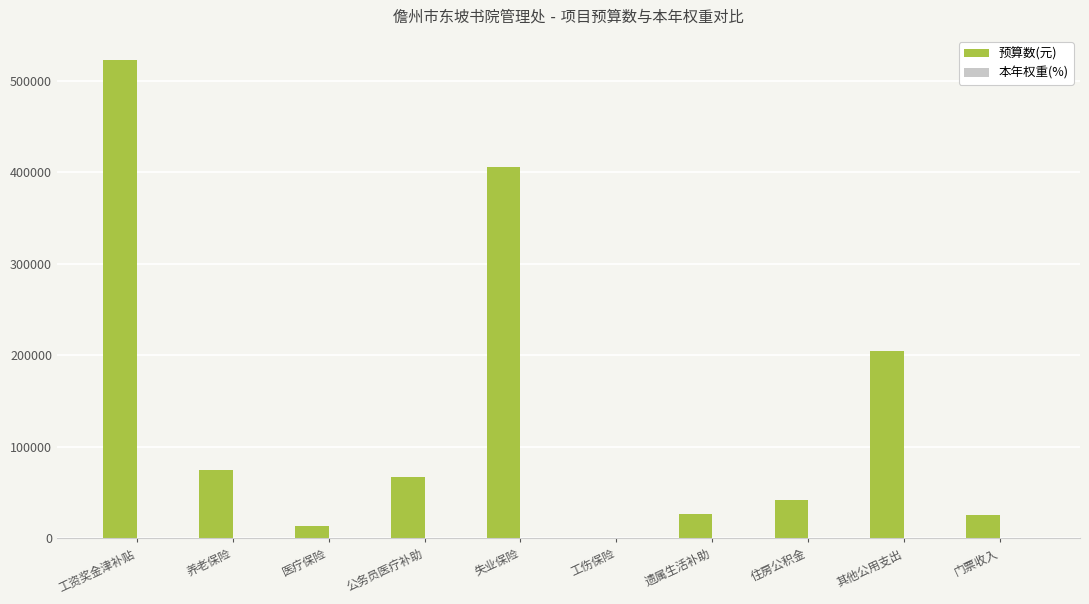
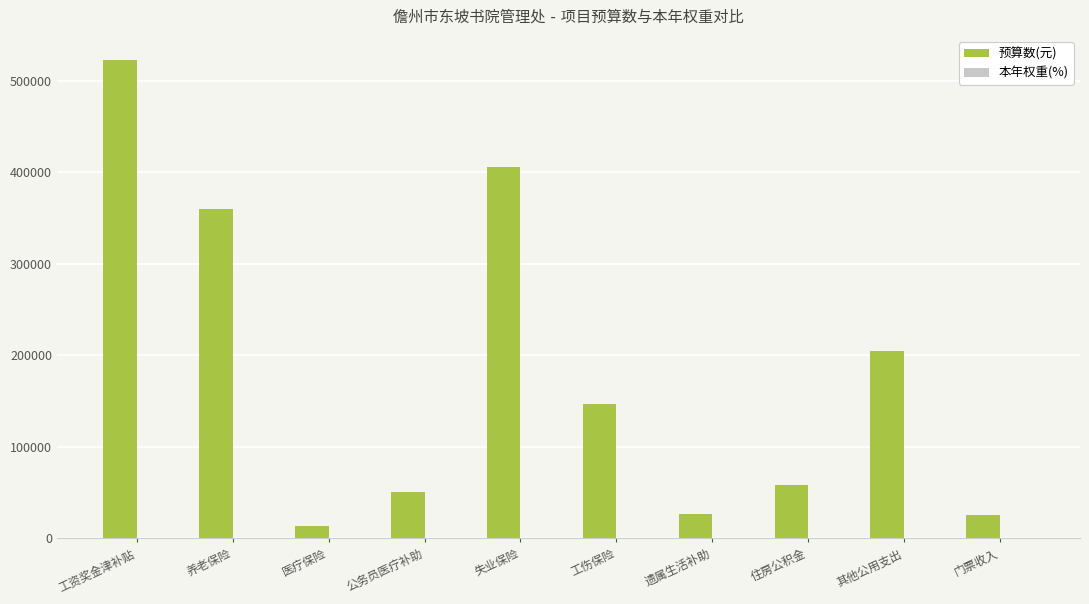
  {
    "预算数(元)": {
      "工资奖金津补贴": 520000,
-     "养老保险": 70000,
+     "养老保险": 360000,
      "医疗保险": 10000,
-     "公务员医疗补助": 70000,
+     "公务员医疗补助": 50000,
      "失业保险": 410000,
-     "工伤保险": 0,
+     "工伤保险": 150000,
      "遗属生活补助": 30000,
-     "住房公积金": 40000,
+     "住房公积金": 60000,
      "其他公用支出": 200000,
      "门票收入": 30000
    }
  }
